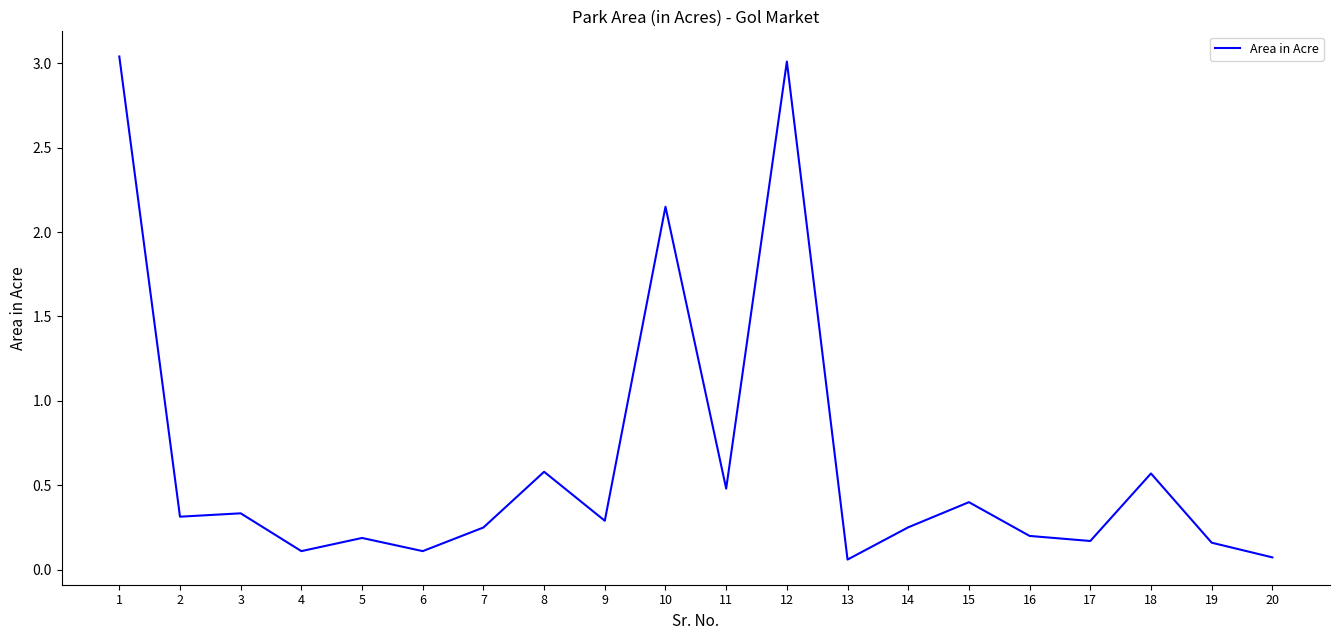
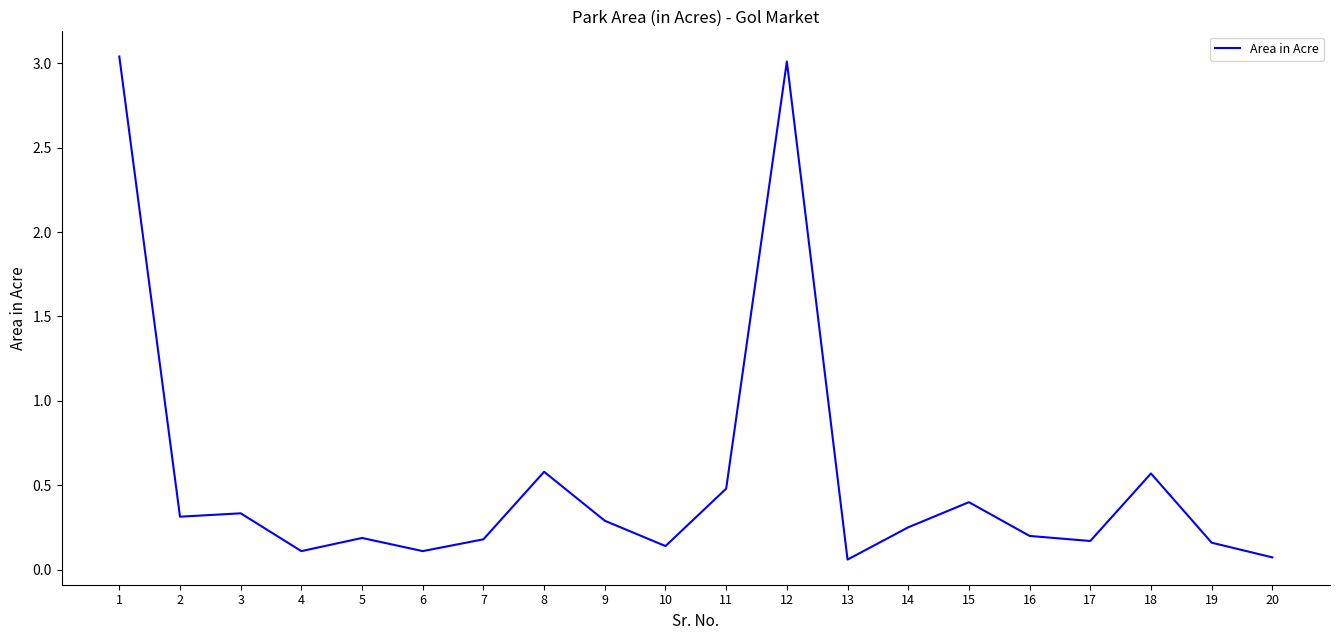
  {
    "1": 3.04,
    "2": 0.31,
    "3": 0.33,
    "4": 0.11,
    "5": 0.19,
    "6": 0.11,
-   "7": 0.25,
+   "7": 0.18,
    "8": 0.58,
    "9": 0.29,
-   "10": 2.15,
+   "10": 0.14,
    "11": 0.48,
    "12": 3.01,
    "13": 0.06,
    "14": 0.25,
    "15": 0.40,
    "16": 0.20,
    "17": 0.17,
    "18": 0.57,
    "19": 0.16,
    "20": 0.07
  }
